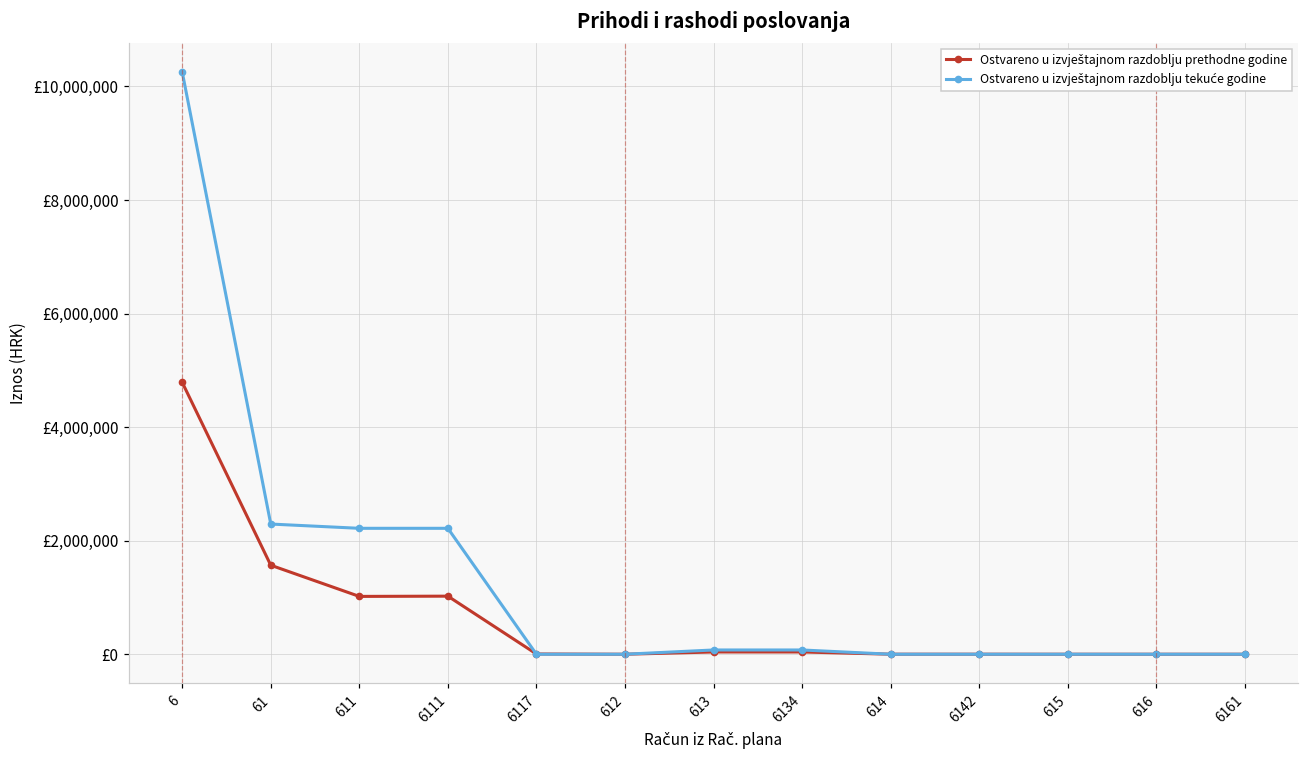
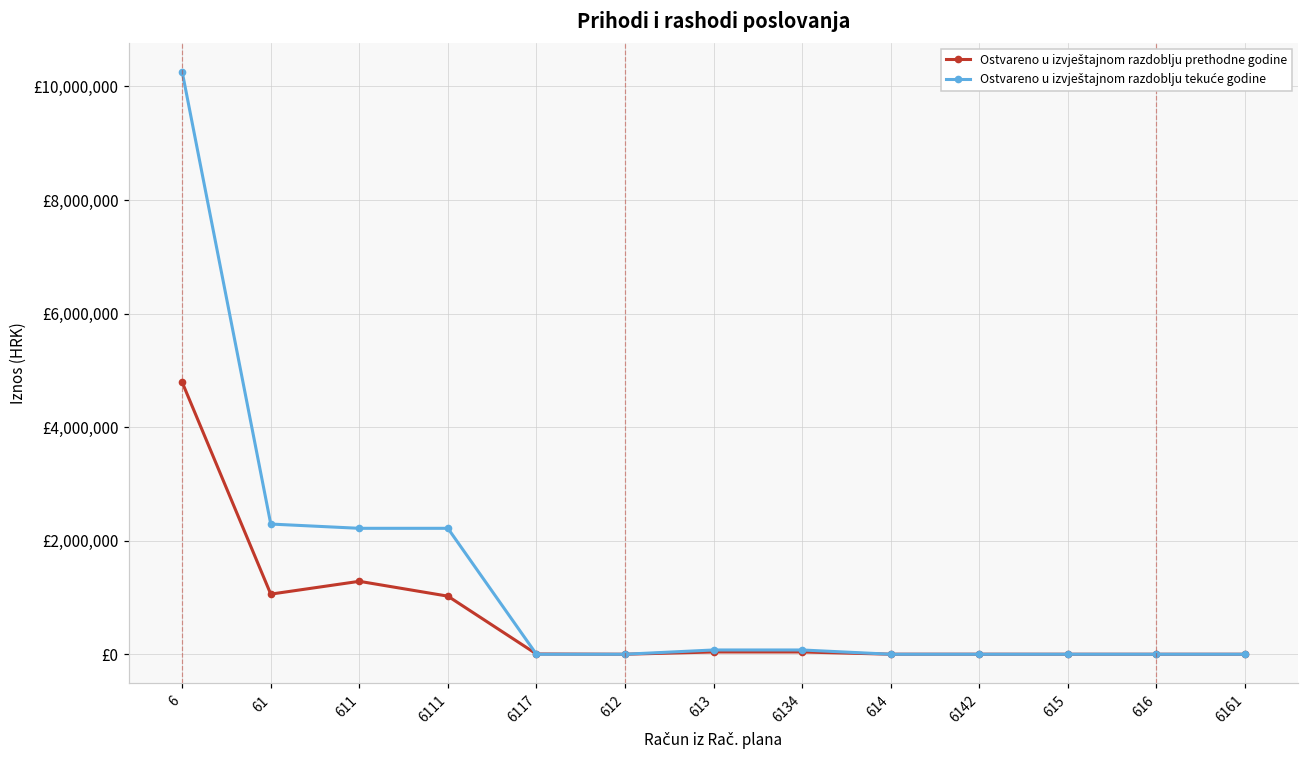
  {
    "Ostvareno u izvještajnom razdoblju prethodne godine": {
      "6": "£4,800,000",
-     "61": "£1,600,000",
-     "611": "£1,000,000",
+     "61": "£1,100,000",
+     "611": "£1,300,000",
      "6111": "£1,000,000"
    },
    "Ostvareno u izvještajnom razdoblju tekuće godine": {
      "6": "£10,300,000",
      "61": "£2,300,000",
      "611": "£2,200,000",
      "6111": "£2,200,000"
    }
  }
